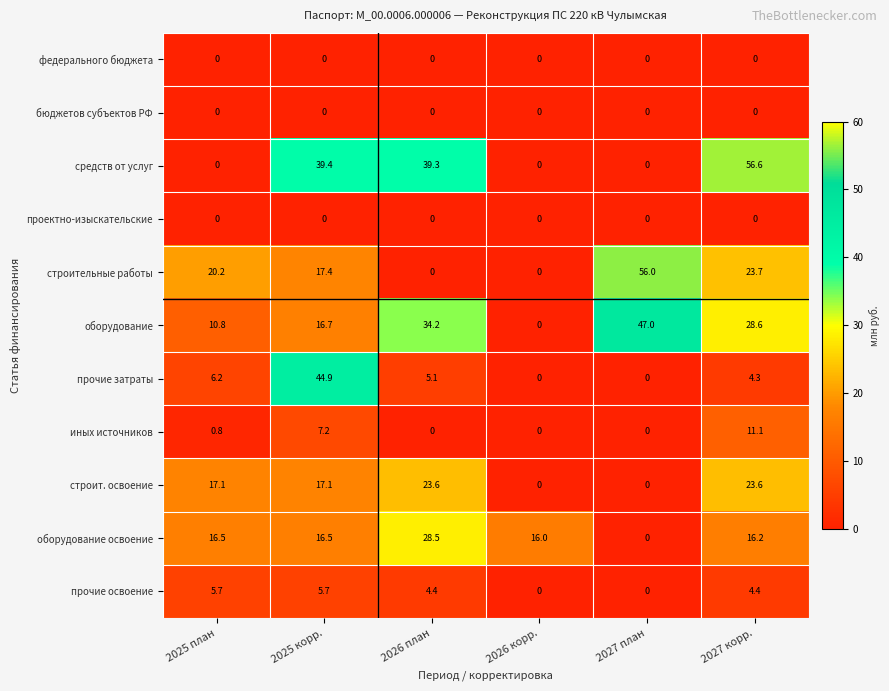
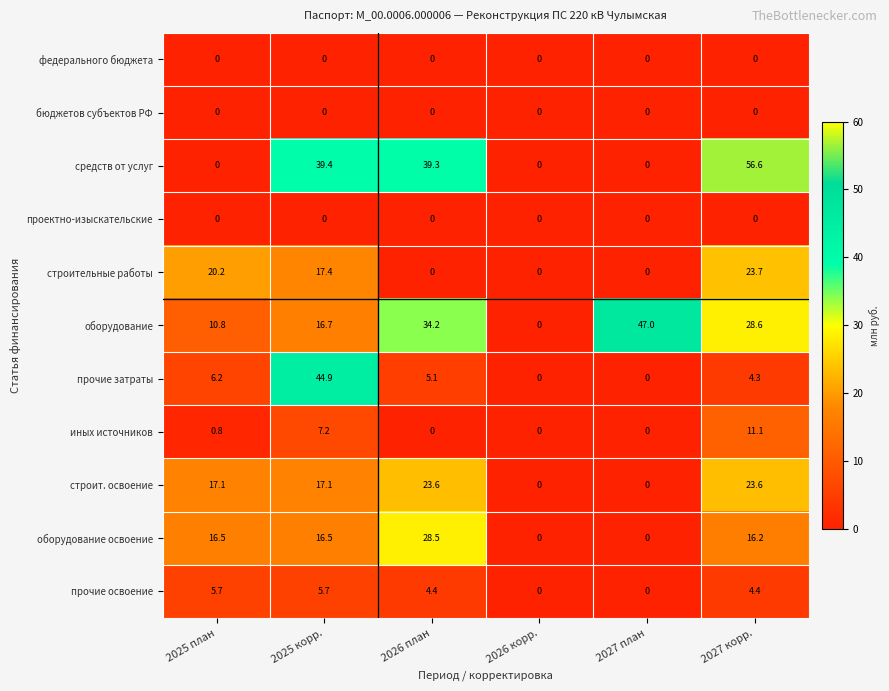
  {
    "федерального бюджета": {
      "2025 план": 0,
      "2025 корр.": 0,
      "2026 план": 0,
      "2026 корр.": 0,
      "2027 план": 0,
      "2027 корр.": 0
    },
    "бюджетов субъектов РФ": {
      "2025 план": 0,
      "2025 корр.": 0,
      "2026 план": 0,
      "2026 корр.": 0,
      "2027 план": 0,
      "2027 корр.": 0
    },
    "средств от услуг": {
      "2025 план": 0,
      "2025 корр.": 39.4,
      "2026 план": 39.3,
      "2026 корр.": 0,
      "2027 план": 0,
      "2027 корр.": 56.6
    },
    "проектно-изыскательские": {
      "2025 план": 0,
      "2025 корр.": 0,
      "2026 план": 0,
      "2026 корр.": 0,
      "2027 план": 0,
      "2027 корр.": 0
    },
    "строительные работы": {
      "2025 план": 20.2,
      "2025 корр.": 17.4,
      "2026 план": 0,
      "2026 корр.": 0,
-     "2027 план": 56.0,
+     "2027 план": 0,
      "2027 корр.": 23.7
    },
    "оборудование": {
      "2025 план": 10.8,
      "2025 корр.": 16.7,
      "2026 план": 34.2,
      "2026 корр.": 0,
      "2027 план": 47.0,
      "2027 корр.": 28.6
    },
    "прочие затраты": {
      "2025 план": 6.2,
      "2025 корр.": 44.9,
      "2026 план": 5.1,
      "2026 корр.": 0,
      "2027 план": 0,
      "2027 корр.": 4.3
    },
    "иных источников": {
      "2025 план": 0.8,
      "2025 корр.": 7.2,
      "2026 план": 0,
      "2026 корр.": 0,
      "2027 план": 0,
      "2027 корр.": 11.1
    },
    "строит. освоение": {
      "2025 план": 17.1,
      "2025 корр.": 17.1,
      "2026 план": 23.6,
      "2026 корр.": 0,
      "2027 план": 0,
      "2027 корр.": 23.6
    },
    "оборудование освоение": {
      "2025 план": 16.5,
      "2025 корр.": 16.5,
      "2026 план": 28.5,
-     "2026 корр.": 16.0,
+     "2026 корр.": 0,
      "2027 план": 0,
      "2027 корр.": 16.2
    },
    "прочие освоение": {
      "2025 план": 5.7,
      "2025 корр.": 5.7,
      "2026 план": 4.4,
      "2026 корр.": 0,
      "2027 план": 0,
      "2027 корр.": 4.4
    }
  }
